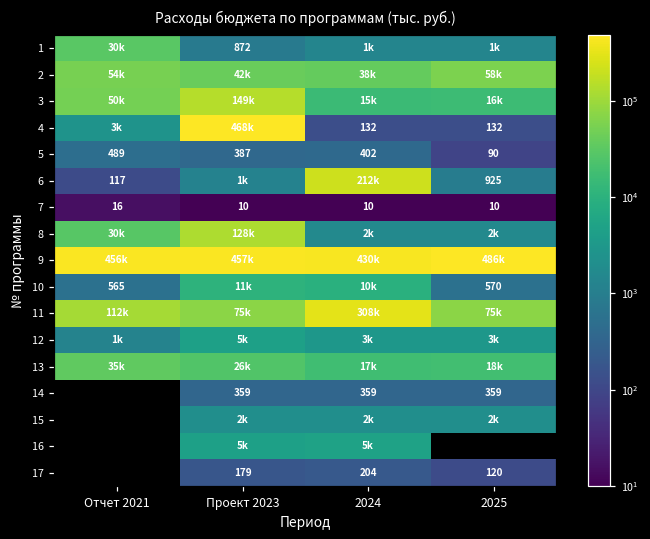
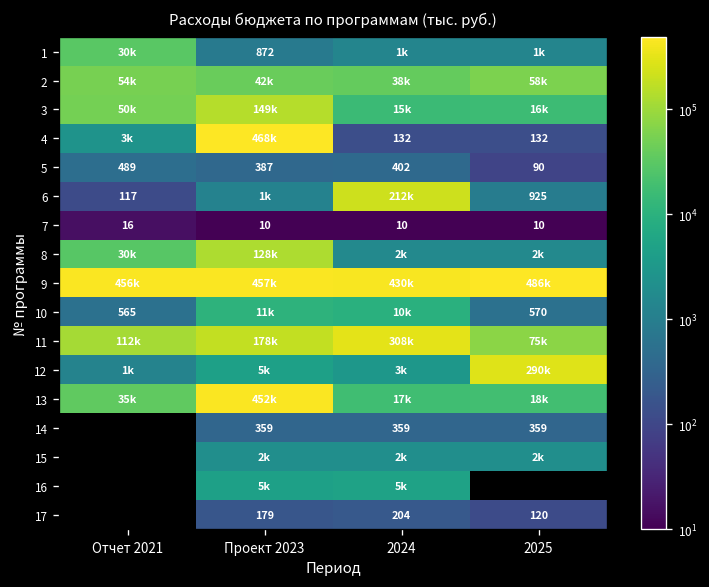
  {
    "1": {
      "Отчет 2021": "30k",
      "Проект 2023": "872",
      "2024": "1k",
      "2025": "1k"
    },
    "2": {
      "Отчет 2021": "54k",
      "Проект 2023": "42k",
      "2024": "38k",
      "2025": "58k"
    },
    "3": {
      "Отчет 2021": "50k",
      "Проект 2023": "149k",
      "2024": "15k",
      "2025": "16k"
    },
    "4": {
      "Отчет 2021": "3k",
      "Проект 2023": "468k",
      "2024": "132",
      "2025": "132"
    },
    "5": {
      "Отчет 2021": "489",
      "Проект 2023": "387",
      "2024": "402",
      "2025": "90"
    },
    "6": {
      "Отчет 2021": "117",
      "Проект 2023": "1k",
      "2024": "212k",
      "2025": "925"
    },
    "7": {
      "Отчет 2021": "16",
      "Проект 2023": "10",
      "2024": "10",
      "2025": "10"
    },
    "8": {
      "Отчет 2021": "30k",
      "Проект 2023": "128k",
      "2024": "2k",
      "2025": "2k"
    },
    "9": {
      "Отчет 2021": "456k",
      "Проект 2023": "457k",
      "2024": "430k",
      "2025": "486k"
    },
    "10": {
      "Отчет 2021": "565",
      "Проект 2023": "11k",
      "2024": "10k",
      "2025": "570"
    },
    "11": {
      "Отчет 2021": "112k",
-     "Проект 2023": "75k",
+     "Проект 2023": "178k",
      "2024": "308k",
      "2025": "75k"
    },
    "12": {
      "Отчет 2021": "1k",
      "Проект 2023": "5k",
      "2024": "3k",
-     "2025": "3k"
+     "2025": "290k"
    },
    "13": {
      "Отчет 2021": "35k",
-     "Проект 2023": "26k",
+     "Проект 2023": "452k",
      "2024": "17k",
      "2025": "18k"
    },
    "14": {
      "Проект 2023": "359",
      "2024": "359",
      "2025": "359"
    },
    "15": {
      "Проект 2023": "2k",
      "2024": "2k",
      "2025": "2k"
    },
    "16": {
      "Проект 2023": "5k",
      "2024": "5k"
    },
    "17": {
      "Проект 2023": "179",
      "2024": "204",
      "2025": "120"
    }
  }
